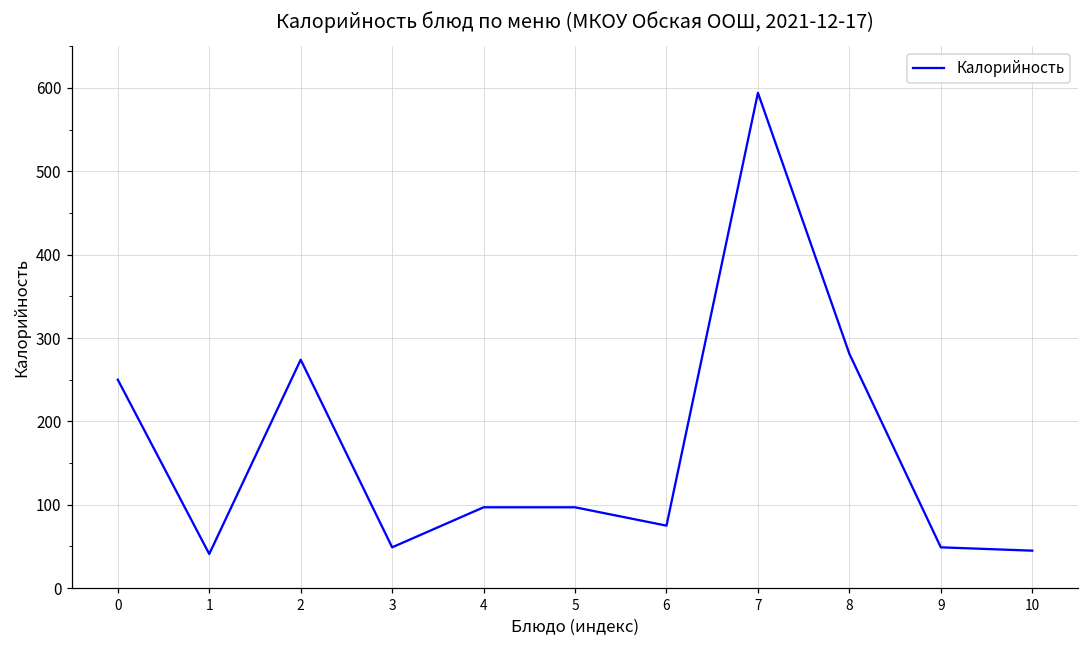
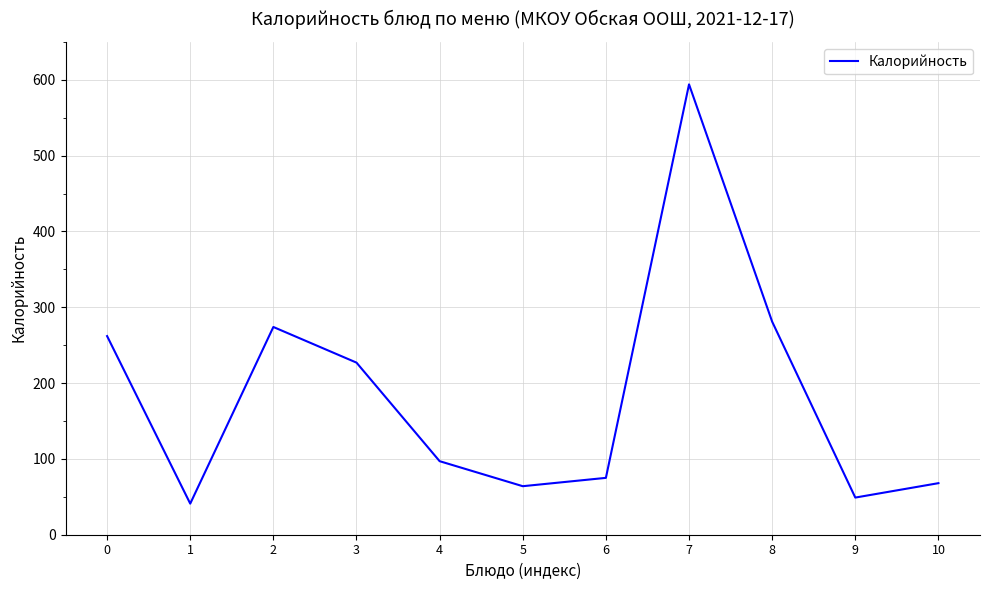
  {
-   "0": 250,
+   "0": 260,
    "1": 40,
    "2": 270,
-   "3": 50,
+   "3": 230,
    "4": 100,
-   "5": 100,
+   "5": 60,
    "6": 80,
    "7": 590,
    "8": 280,
    "9": 50,
-   "10": 50
+   "10": 70
  }
